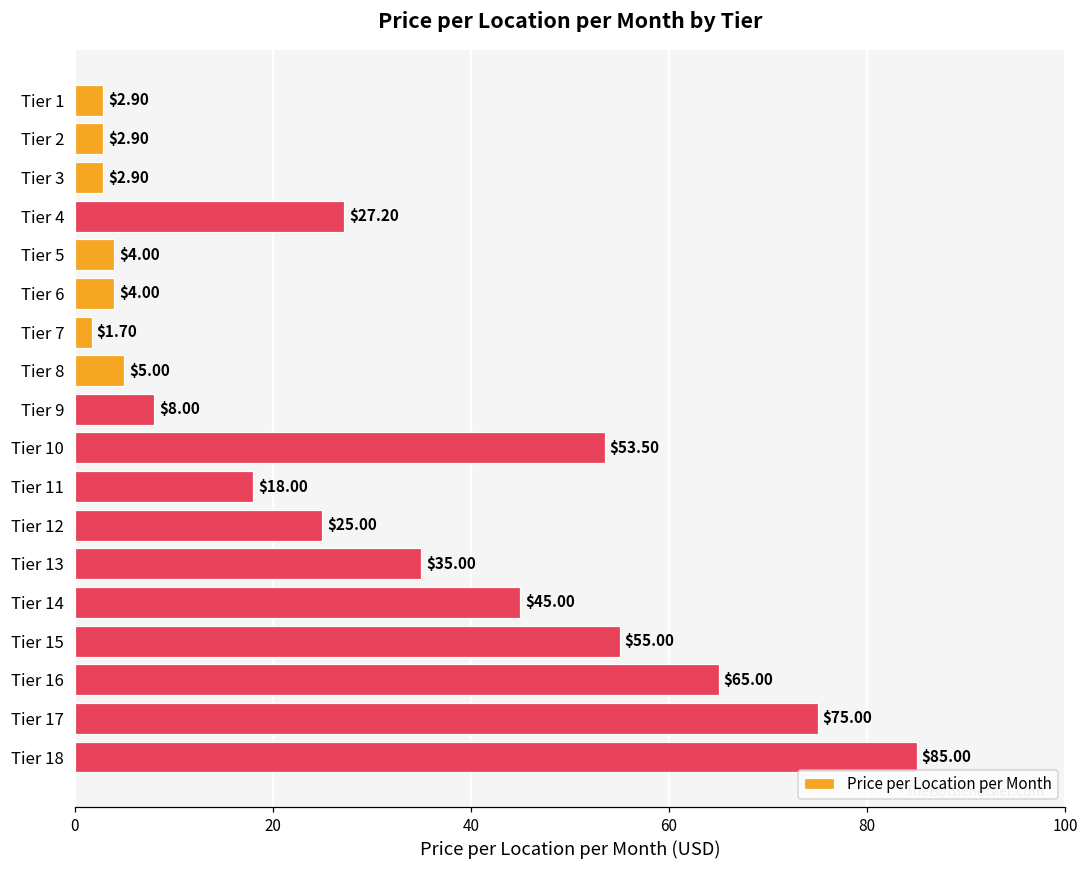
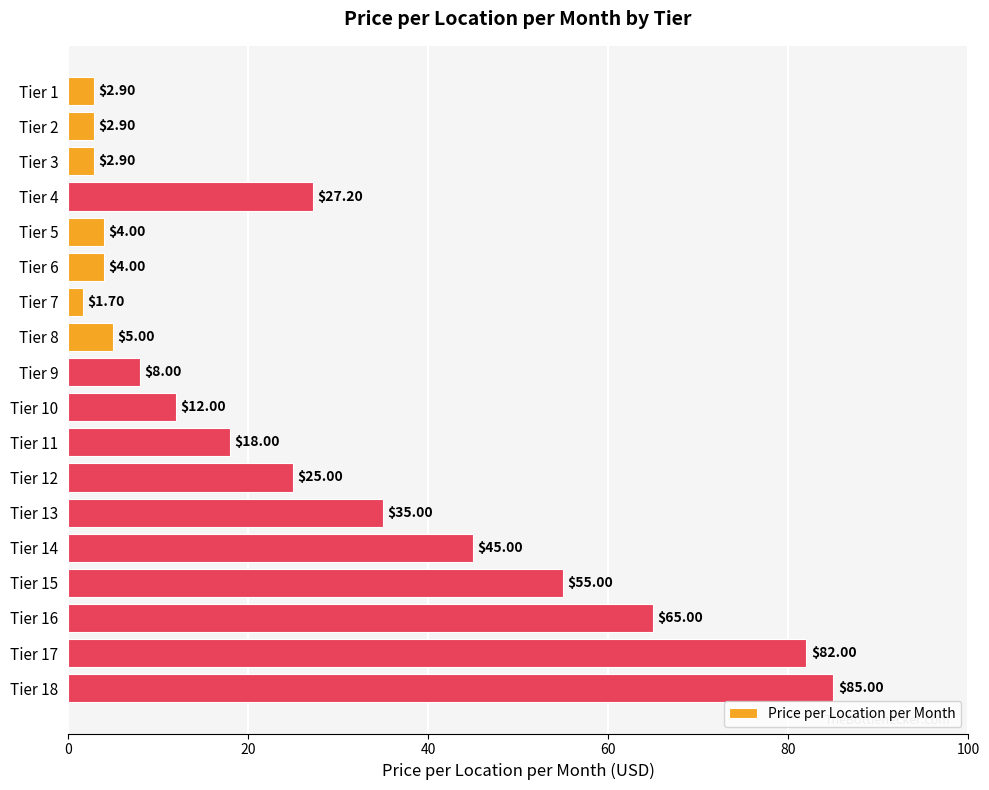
  {
    "Tier 1": "$2.90",
    "Tier 2": "$2.90",
    "Tier 3": "$2.90",
    "Tier 4": "$27.20",
    "Tier 5": "$4.00",
    "Tier 6": "$4.00",
    "Tier 7": "$1.70",
    "Tier 8": "$5.00",
    "Tier 9": "$8.00",
-   "Tier 10": "$53.50",
+   "Tier 10": "$12.00",
    "Tier 11": "$18.00",
    "Tier 12": "$25.00",
    "Tier 13": "$35.00",
    "Tier 14": "$45.00",
    "Tier 15": "$55.00",
    "Tier 16": "$65.00",
-   "Tier 17": "$75.00",
+   "Tier 17": "$82.00",
    "Tier 18": "$85.00"
  }
